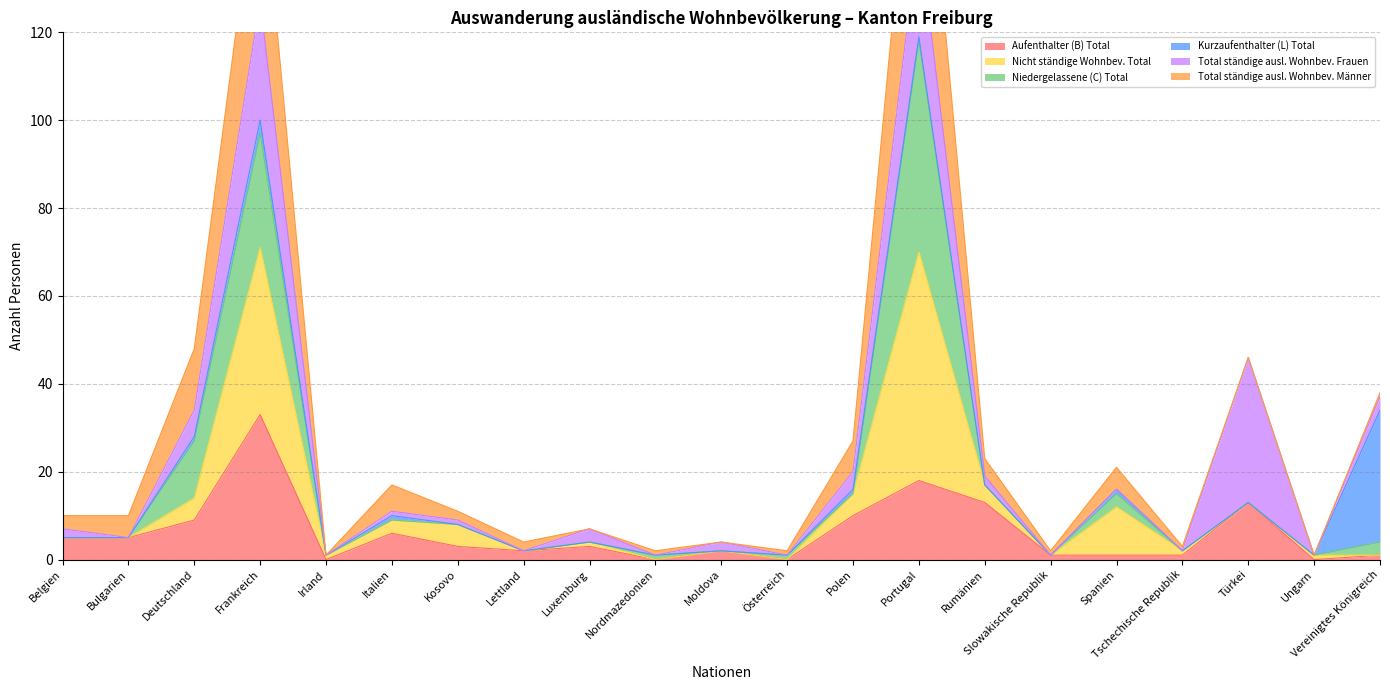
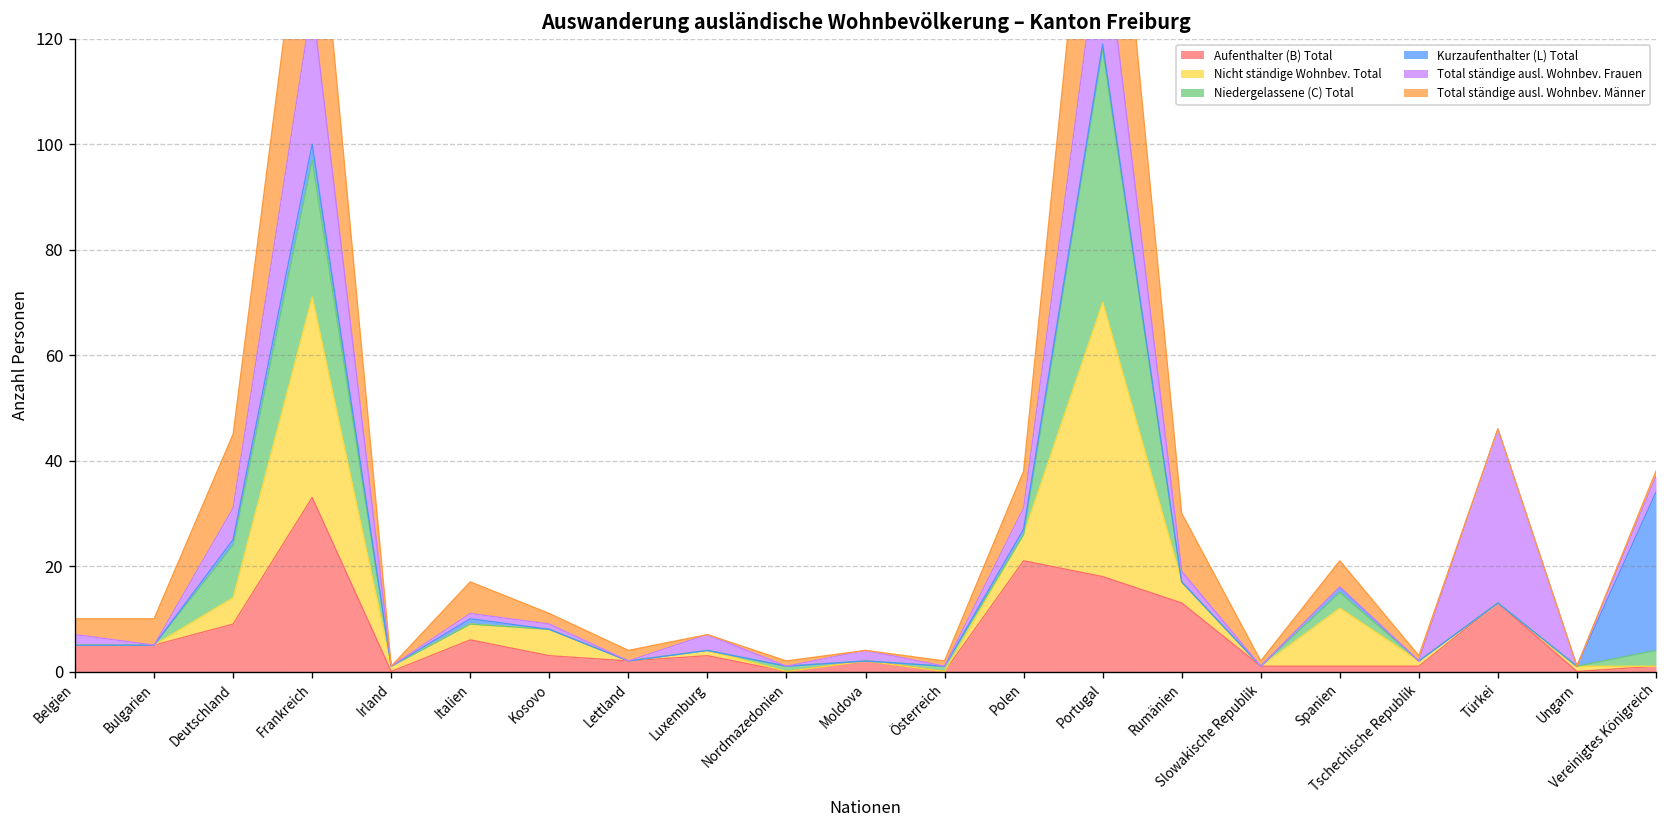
  {
    "Aufenthalter (B) Total": {
      "Deutschland": 9,
      "Frankreich": 33,
      "Irland": 0,
      "Italien": 6,
      "Kosovo": 3,
      "Luxemburg": 3,
-     "Polen": 10,
+     "Polen": 21,
      "Portugal": 18,
      "Rumänien": 13,
      "Spanien": 1,
      "Tschechische Republik": 1,
      "Ungarn": 0
    },
    "Nicht ständige Wohnbev. Total": {
      "Deutschland": 5,
      "Frankreich": 38,
      "Portugal": 52,
      "Spanien": 11
    },
    "Niedergelassene (C) Total": {
-     "Deutschland": 13,
+     "Deutschland": 10,
      "Frankreich": 26,
      "Portugal": 48,
      "Spanien": 3,
      "Vereinigtes Königreich": 3
    },
    "Kurzaufenthalter (L) Total": {
      "Deutschland": 1,
      "Frankreich": 3,
      "Italien": 1,
      "Polen": 1,
      "Portugal": 1,
      "Vereinigtes Königreich": 30
    },
    "Total ständige ausl. Wohnbev. Frauen": {
      "Belgien": 2,
      "Deutschland": 6,
      "Italien": 1,
      "Kosovo": 1,
      "Polen": 4,
      "Rumänien": 2,
      "Vereinigtes Königreich": 3
    },
    "Total ständige ausl. Wohnbev. Männer": {
      "Belgien": 3,
      "Bulgarien": 5,
      "Deutschland": 14,
      "Italien": 6,
      "Kosovo": 2,
      "Lettland": 2,
      "Nordmazedonien": 1,
      "Österreich": 1,
      "Polen": 7,
-     "Rumänien": 4,
+     "Rumänien": 11,
      "Slowakische Republik": 1,
      "Spanien": 5,
      "Tschechische Republik": 1,
      "Vereinigtes Königreich": 1
    }
  }
